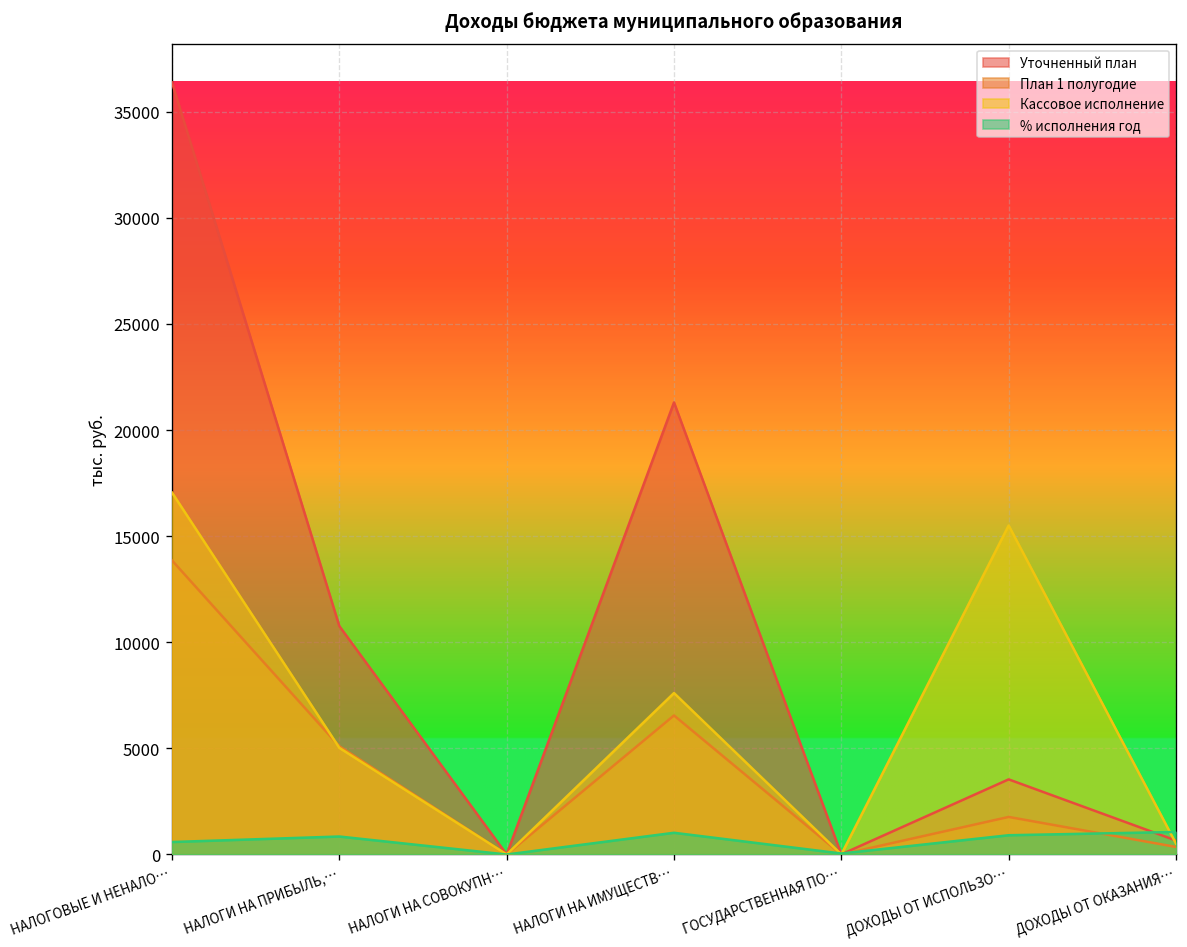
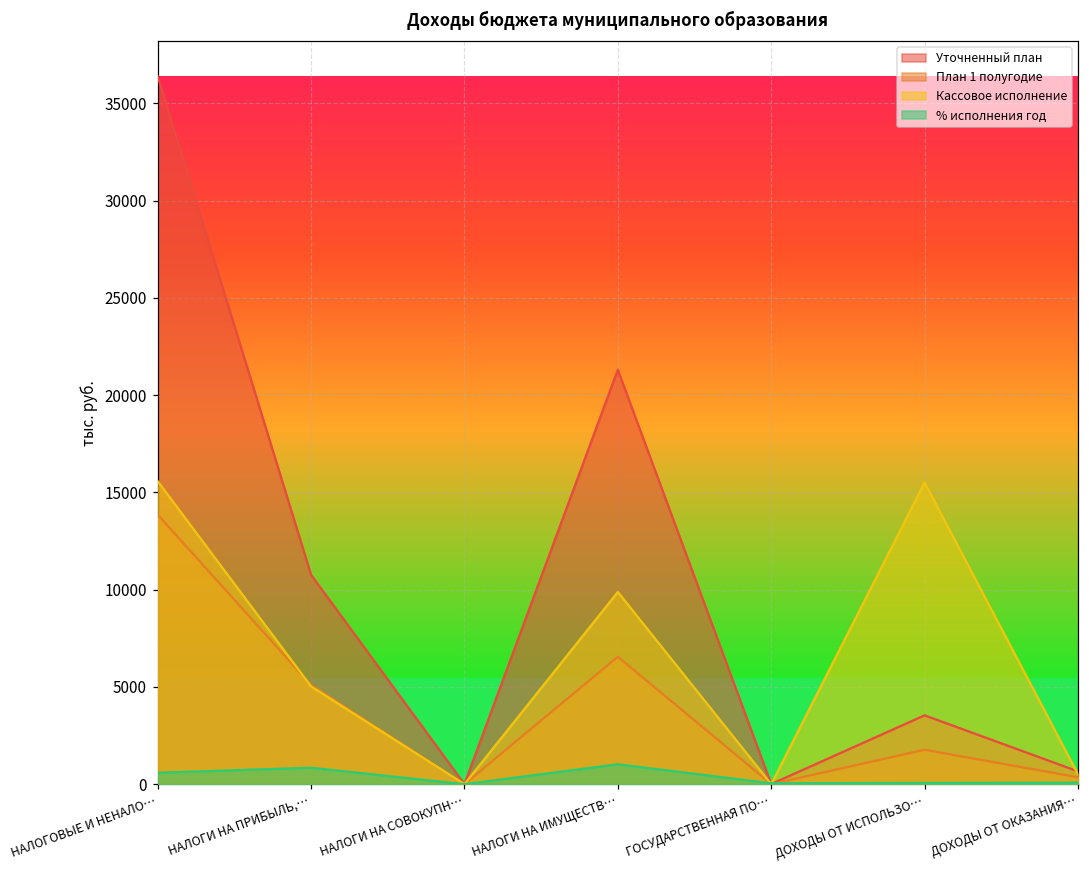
  {
    "Кассовое исполнение": {
-     "НАЛОГОВЫЕ И НЕНАЛО…": 17100,
-     "НАЛОГИ НА ИМУЩЕСТВ…": 7600,
+     "НАЛОГОВЫЕ И НЕНАЛО…": 15600,
+     "НАЛОГИ НА ИМУЩЕСТВ…": 9900,
      "ДОХОДЫ ОТ ИСПОЛЬЗО…": 15500
    },
    "% исполнения год": {
      "НАЛОГОВЫЕ И НЕНАЛО…": 600,
      "НАЛОГИ НА ПРИБЫЛЬ,…": 800,
      "НАЛОГИ НА ИМУЩЕСТВ…": 1000,
-     "ДОХОДЫ ОТ ИСПОЛЬЗО…": 900,
-     "ДОХОДЫ ОТ ОКАЗАНИЯ…": 1100
+     "ДОХОДЫ ОТ ИСПОЛЬЗО…": 100,
+     "ДОХОДЫ ОТ ОКАЗАНИЯ…": 100
    }
  }
